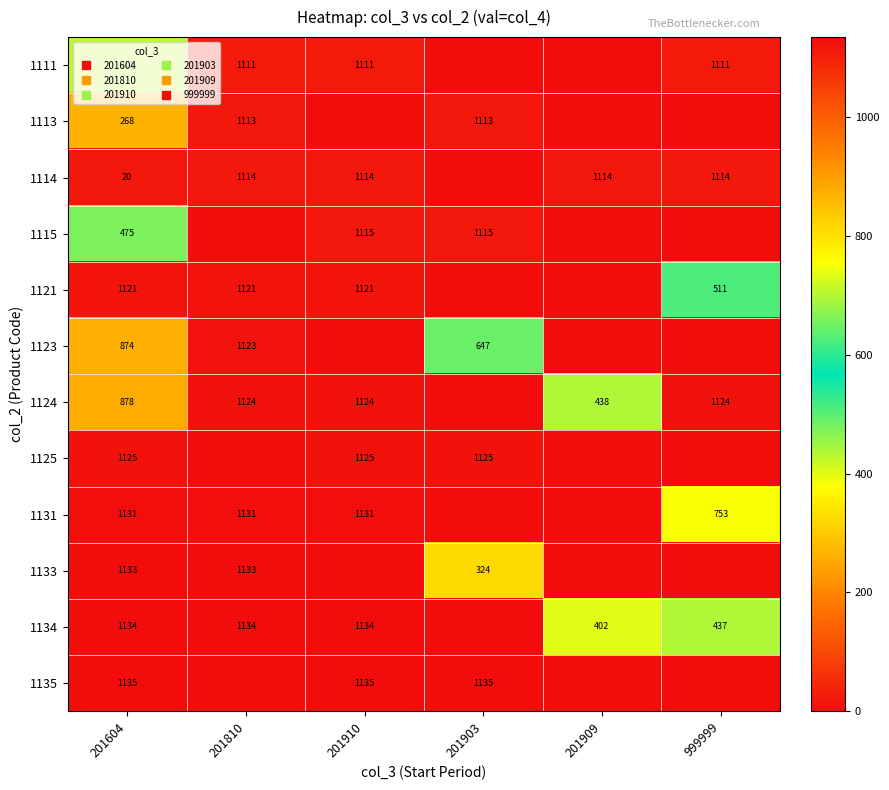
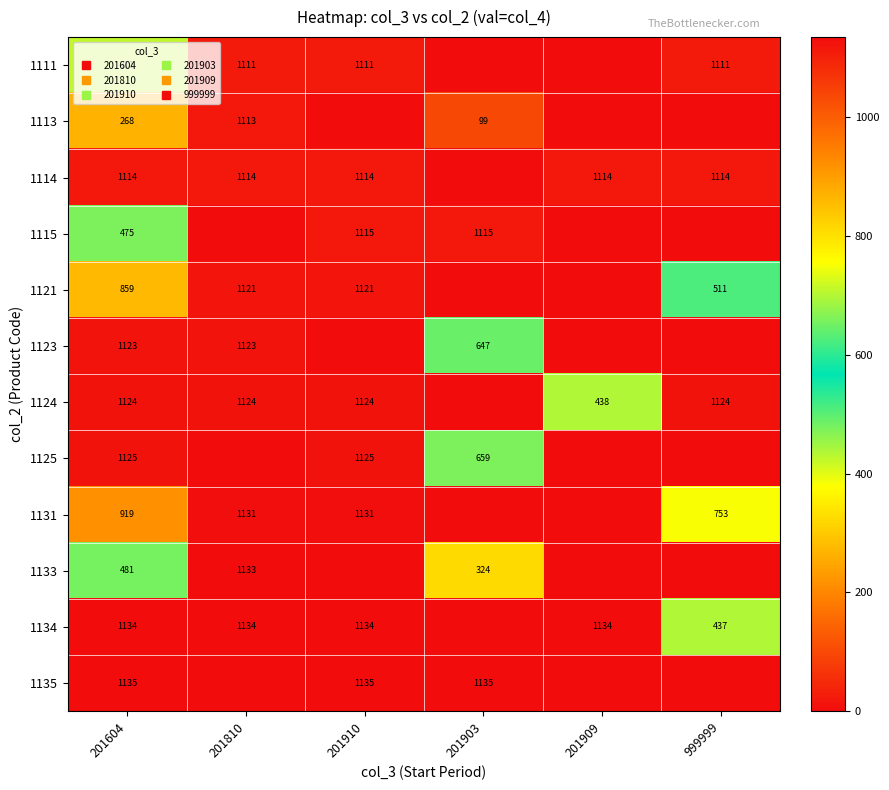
  {
    "1111": {
      "201810": 1111,
      "201910": 1111,
      "999999": 1111
    },
    "1113": {
      "201604": 268,
      "201810": 1113,
-     "201903": 1113
+     "201903": 99
    },
    "1114": {
-     "201604": 20,
+     "201604": 1114,
      "201810": 1114,
      "201910": 1114,
      "201909": 1114,
      "999999": 1114
    },
    "1115": {
      "201604": 475,
      "201910": 1115,
      "201903": 1115
    },
    "1121": {
-     "201604": 1121,
+     "201604": 859,
      "201810": 1121,
      "201910": 1121,
      "999999": 511
    },
    "1123": {
-     "201604": 874,
+     "201604": 1123,
      "201810": 1123,
      "201903": 647
    },
    "1124": {
-     "201604": 878,
+     "201604": 1124,
      "201810": 1124,
      "201910": 1124,
      "201909": 438,
      "999999": 1124
    },
    "1125": {
      "201604": 1125,
      "201910": 1125,
-     "201903": 1125
+     "201903": 659
    },
    "1131": {
-     "201604": 1131,
+     "201604": 919,
      "201810": 1131,
      "201910": 1131,
      "999999": 753
    },
    "1133": {
-     "201604": 1133,
+     "201604": 481,
      "201810": 1133,
      "201903": 324
    },
    "1134": {
      "201604": 1134,
      "201810": 1134,
      "201910": 1134,
-     "201909": 402,
+     "201909": 1134,
      "999999": 437
    },
    "1135": {
      "201604": 1135,
      "201910": 1135,
      "201903": 1135
    }
  }
